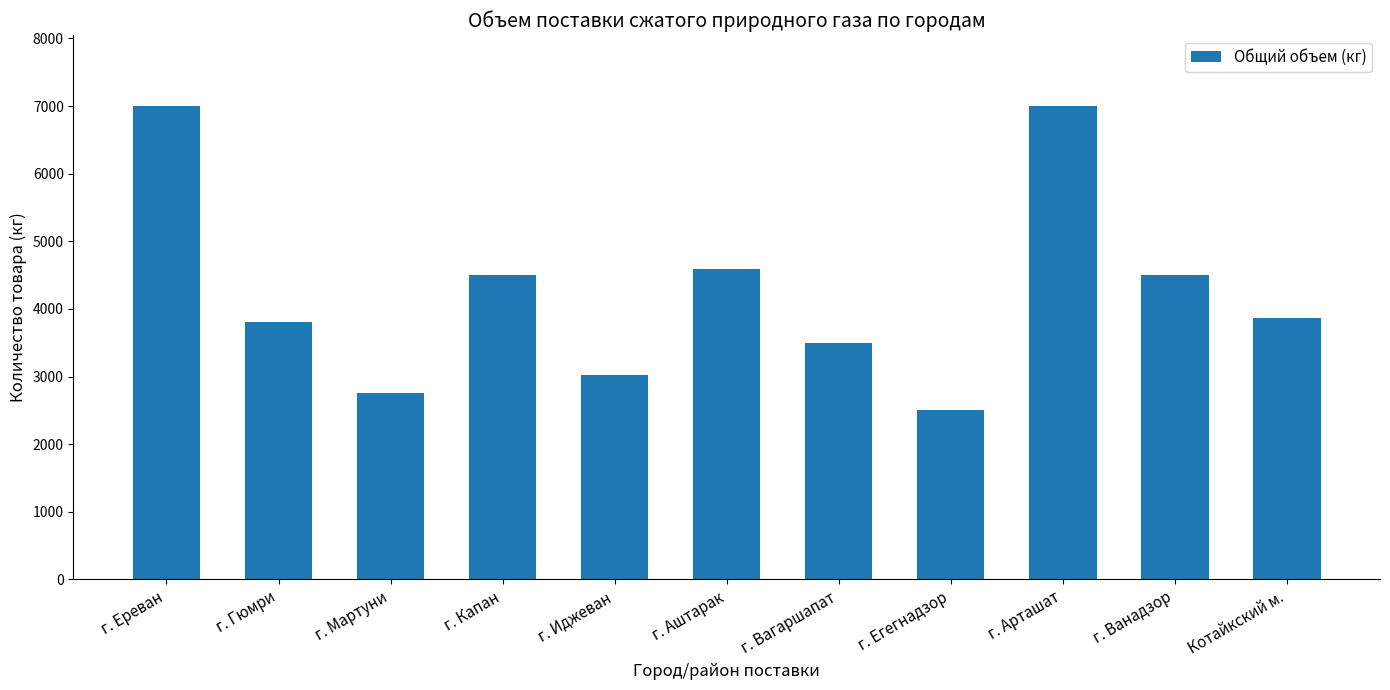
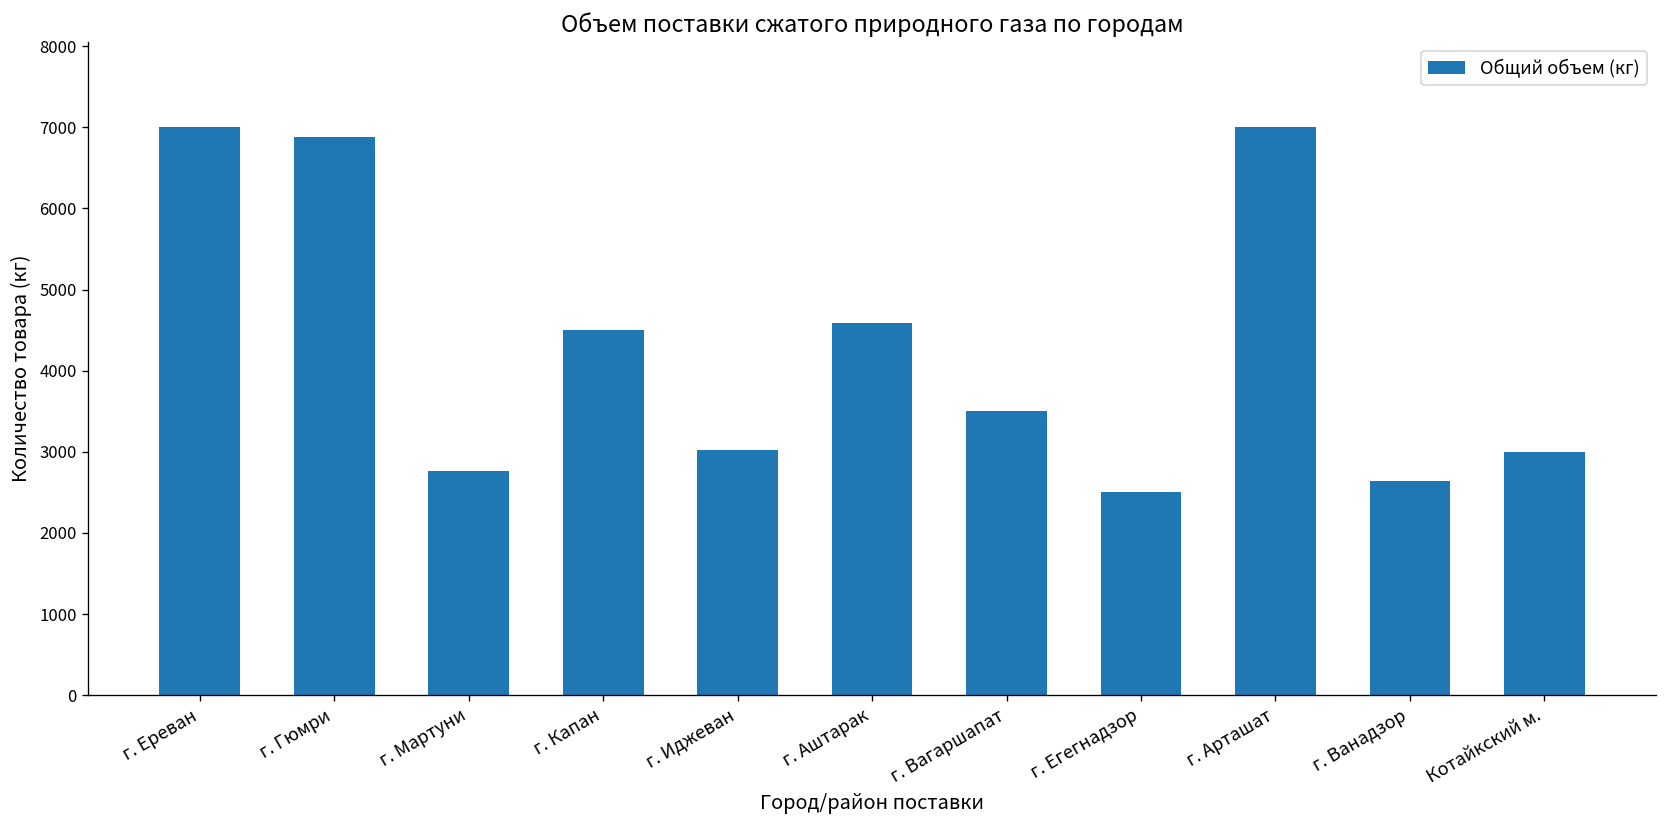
  {
    "г. Ереван": 7000,
-   "г. Гюмри": 3800,
+   "г. Гюмри": 6900,
    "г. Мартуни": 2800,
    "г. Капан": 4500,
    "г. Иджеван": 3000,
    "г. Аштарак": 4600,
    "г. Вагаршапат": 3500,
    "г. Егегнадзор": 2500,
    "г. Арташат": 7000,
-   "г. Ванадзор": 4500,
-   "Котайкский м.": 3900
+   "г. Ванадзор": 2600,
+   "Котайкский м.": 3000
  }
